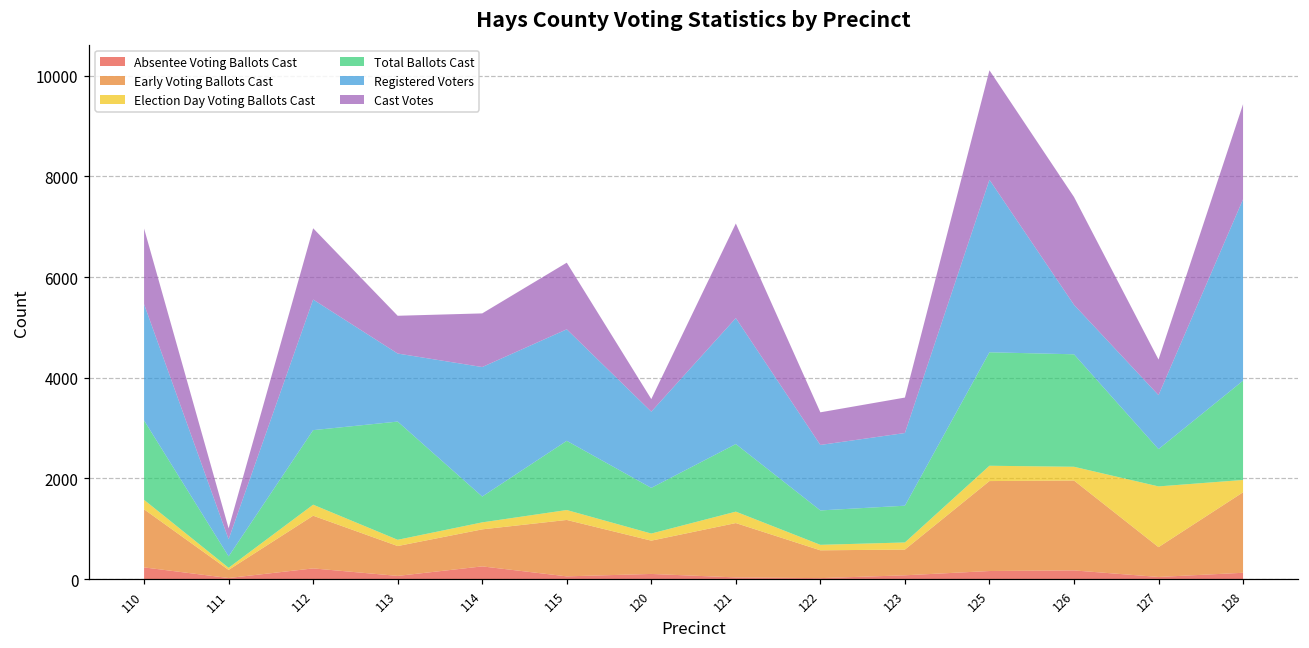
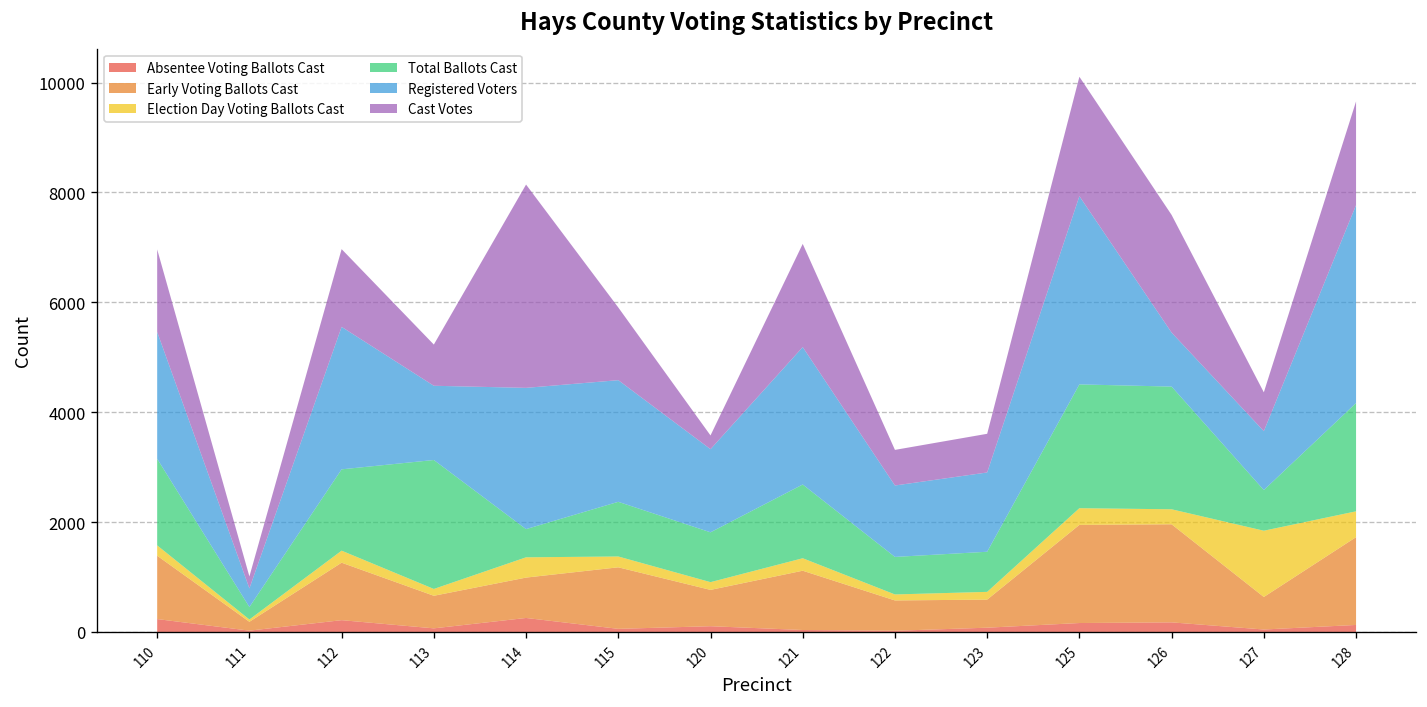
  {
    "Election Day Voting Ballots Cast": {
      "110": 200,
      "112": 200,
      "113": 100,
-     "114": 100,
+     "114": 400,
      "115": 200,
      "120": 100,
      "121": 200,
      "122": 100,
      "123": 100,
      "125": 300,
      "126": 300,
      "127": 1200,
-     "128": 200
+     "128": 500
    },
    "Total Ballots Cast": {
      "110": 1600,
      "111": 200,
      "112": 1500,
      "113": 2300,
      "114": 500,
-     "115": 1400,
+     "115": 1000,
      "120": 900,
      "121": 1300,
      "122": 700,
      "123": 700,
      "125": 2300,
      "126": 2200,
      "127": 700,
      "128": 2000
    },
    "Registered Voters": {
      "110": 2300,
      "111": 300,
      "112": 2600,
      "113": 1400,
      "114": 2600,
      "115": 2200,
      "120": 1500,
      "121": 2500,
      "122": 1300,
      "123": 1400,
      "125": 3400,
      "126": 1000,
      "127": 1100,
      "128": 3600
    },
    "Cast Votes": {
      "110": 1500,
      "111": 200,
      "112": 1400,
      "113": 800,
-     "114": 1100,
+     "114": 3700,
      "115": 1300,
      "120": 300,
      "121": 1900,
      "122": 600,
      "123": 700,
      "125": 2200,
      "126": 2100,
      "127": 700,
      "128": 1900
    }
  }
